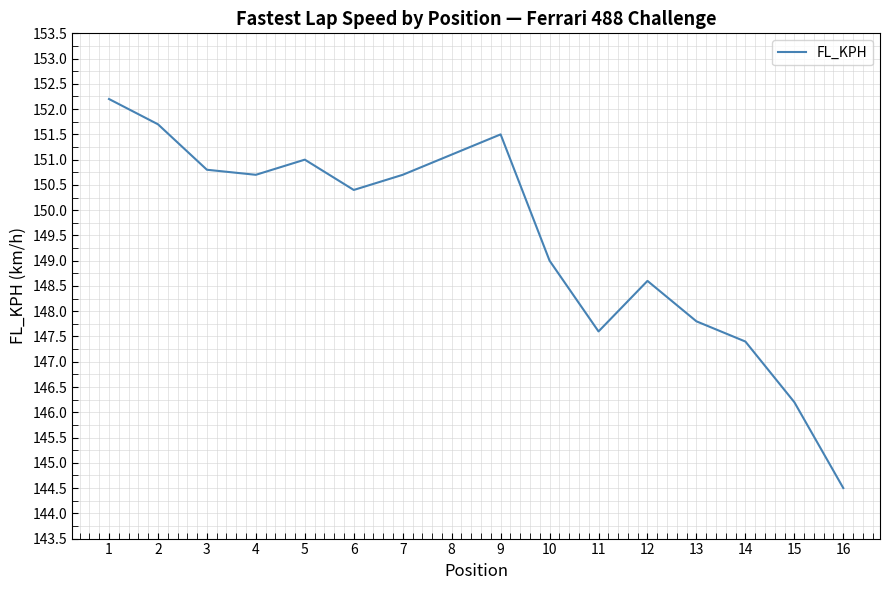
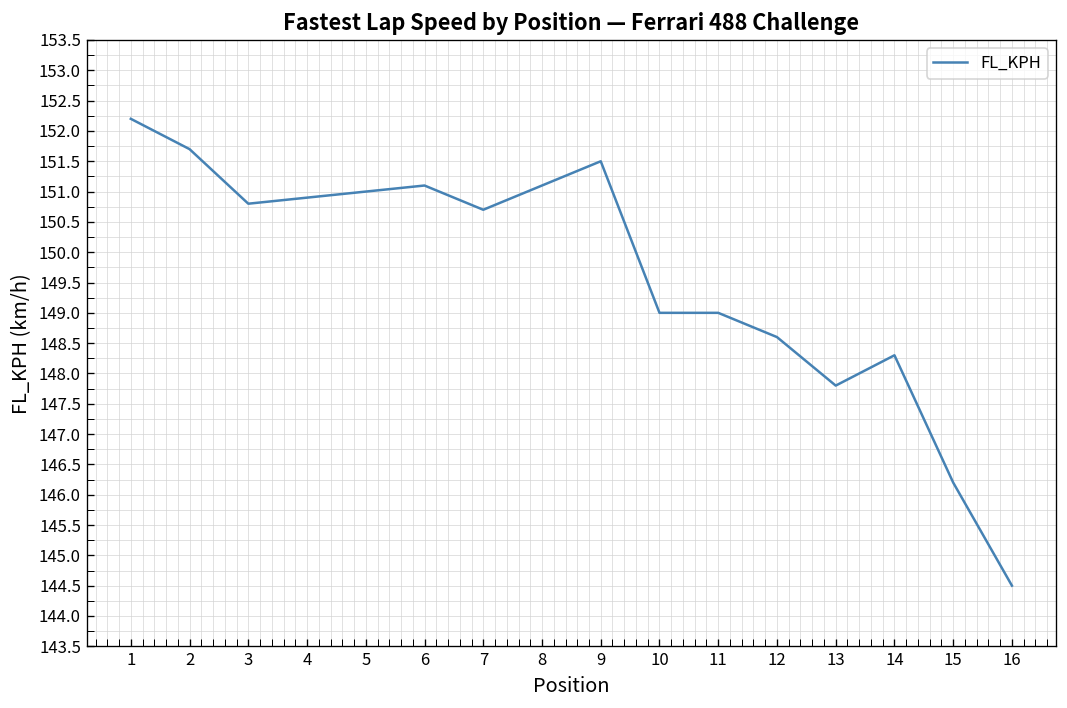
  {
    "1": 152.2,
    "2": 151.7,
    "3": 150.8,
-   "4": 150.7,
+   "4": 150.9,
    "5": 151.0,
-   "6": 150.4,
+   "6": 151.1,
    "7": 150.7,
    "8": 151.1,
    "9": 151.5,
    "10": 149.0,
-   "11": 147.6,
+   "11": 149.0,
    "12": 148.6,
    "13": 147.8,
-   "14": 147.4,
+   "14": 148.3,
    "15": 146.2,
    "16": 144.5
  }
